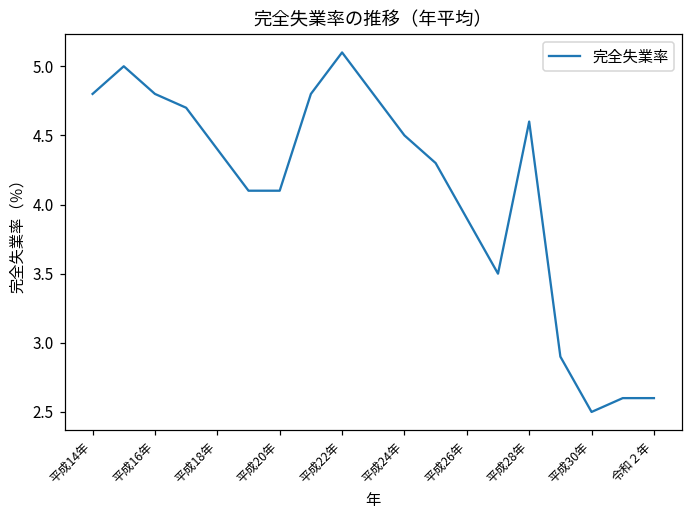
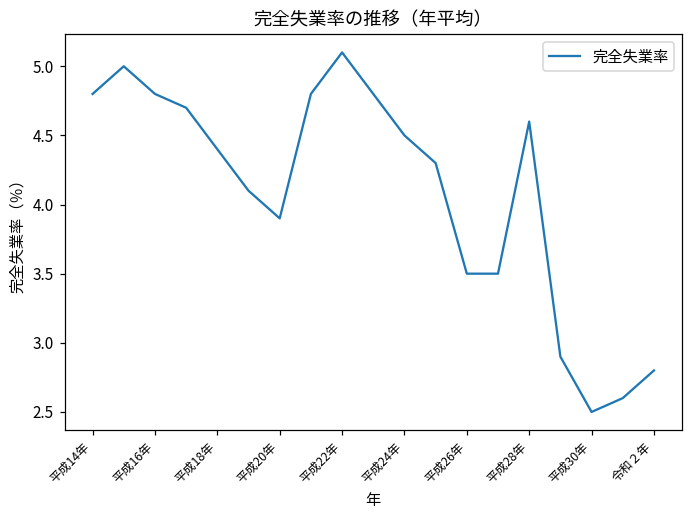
  {
    "平成14年": 4.8,
    "平成16年": 4.8,
    "平成18年": 4.4,
-   "平成20年": 4.1,
+   "平成20年": 3.9,
    "平成22年": 5.1,
    "平成24年": 4.5,
-   "平成26年": 3.9,
+   "平成26年": 3.5,
    "平成28年": 4.6,
    "平成30年": 2.5,
-   "令和２年": 2.6
+   "令和２年": 2.8
  }
